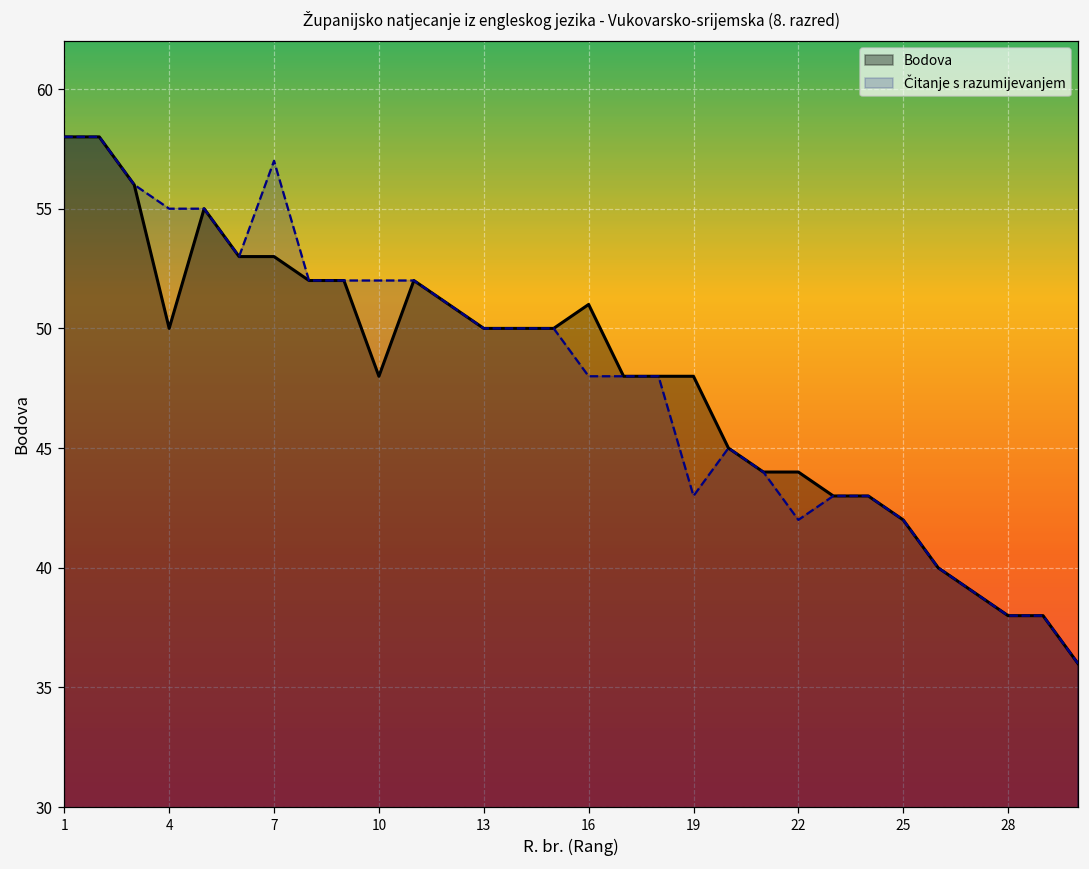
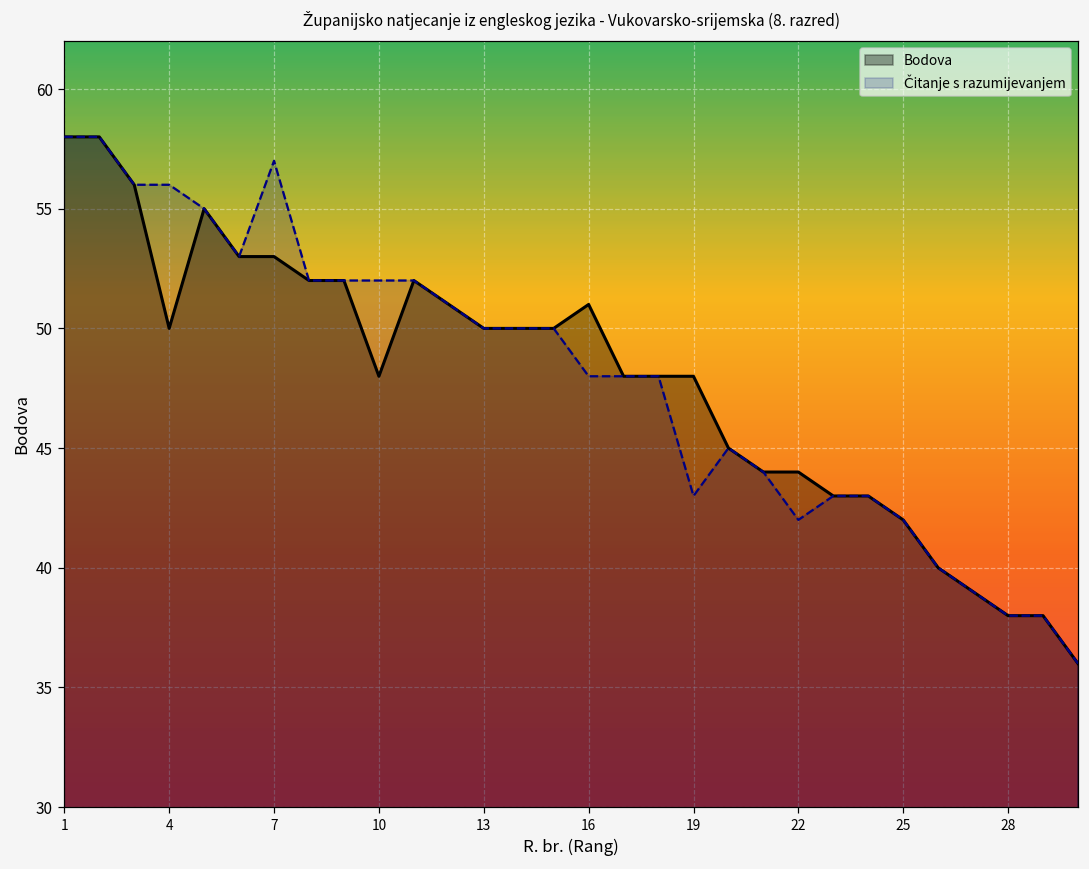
  {
    "Bodova": {
      "4": 50,
      "7": 53,
      "10": 48,
      "16": 51,
      "19": 48,
      "22": 44
    },
    "Čitanje s razumijevanjem": {
-     "4": 55,
+     "4": 56,
      "7": 57,
      "10": 52,
      "16": 48,
      "19": 43,
      "22": 42
    }
  }
